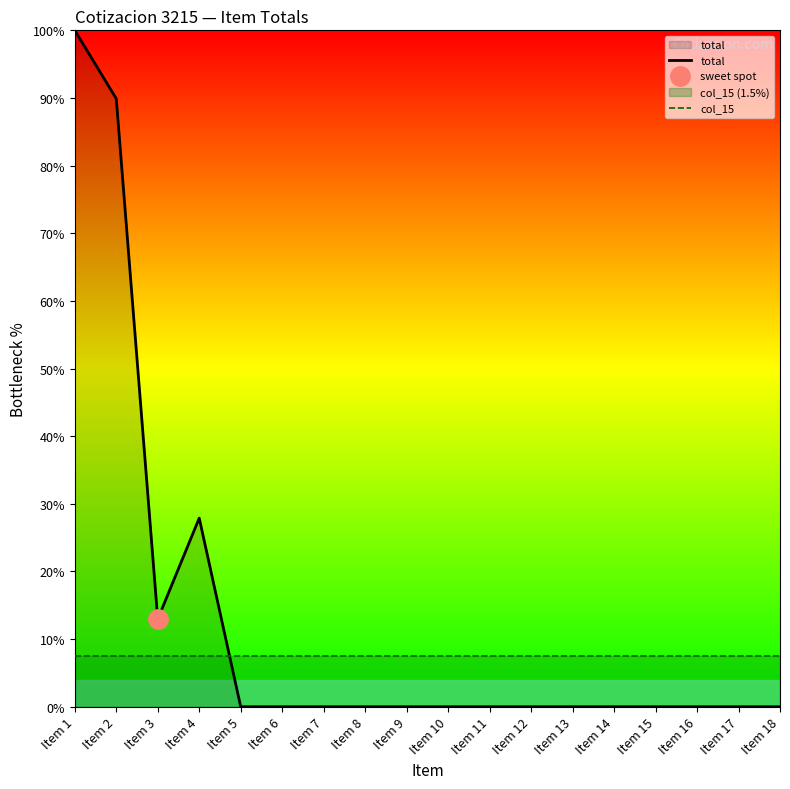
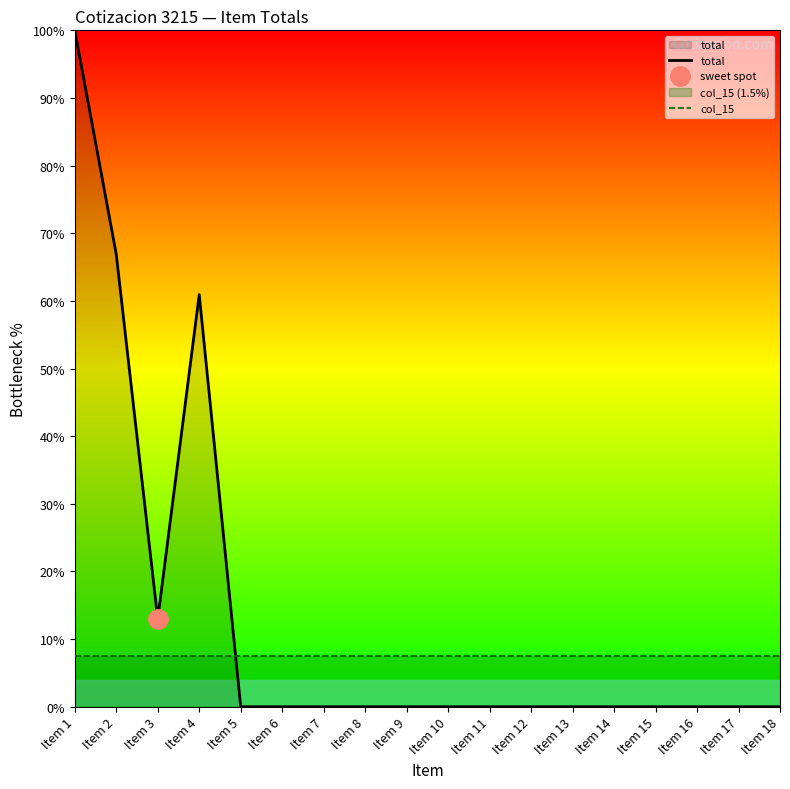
  {
    "total": {
      "Item 1": "100%",
-     "Item 2": "90%",
-     "Item 4": "28%"
+     "Item 2": "67%",
+     "Item 4": "61%"
    },
    "col_15 (1.5%)": {
      "Item 1": "8%",
      "Item 2": "8%",
      "Item 3": "8%",
      "Item 4": "8%",
      "Item 5": "8%",
      "Item 6": "8%",
      "Item 7": "8%",
      "Item 8": "8%",
      "Item 9": "8%",
      "Item 10": "8%",
      "Item 11": "8%",
      "Item 12": "8%",
      "Item 13": "8%",
      "Item 14": "8%",
      "Item 15": "8%",
      "Item 16": "8%",
      "Item 17": "8%",
      "Item 18": "8%"
    }
  }
